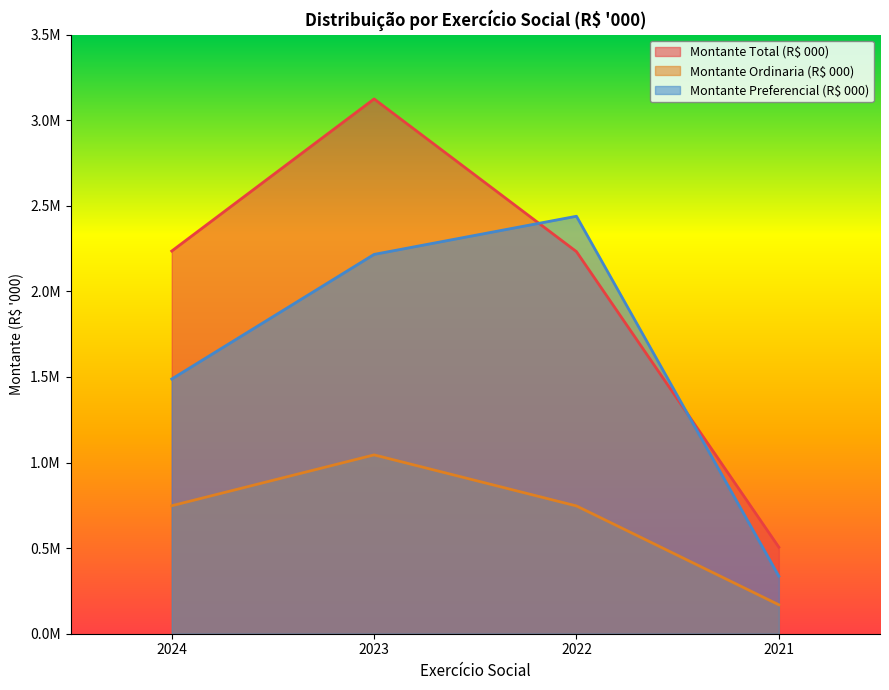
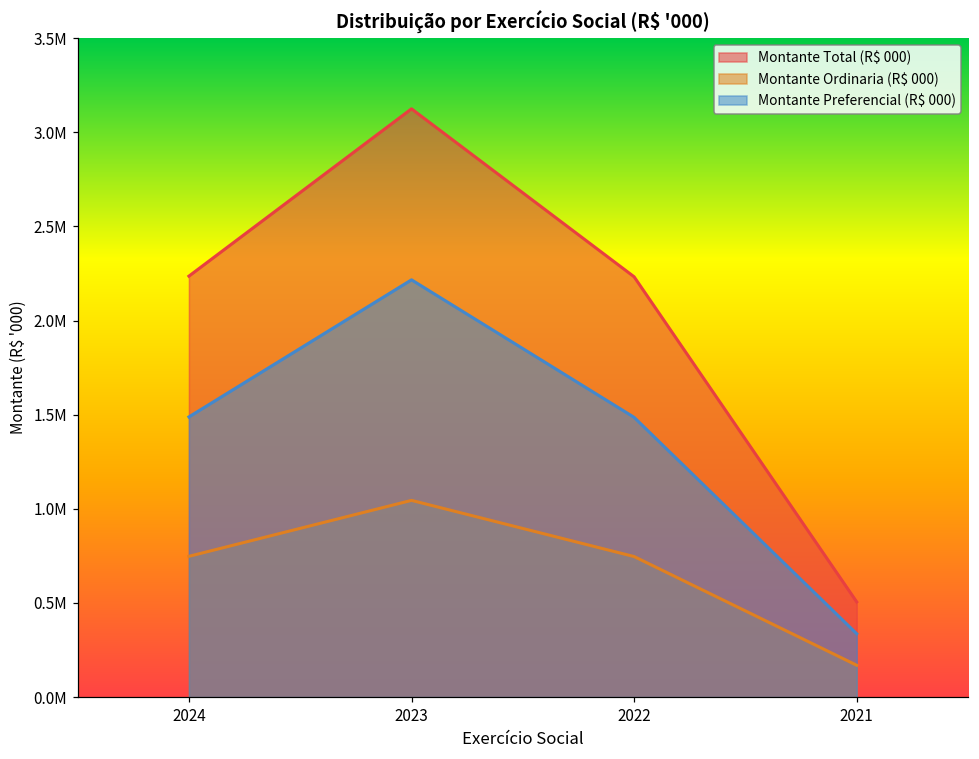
  {
    "Montante Preferencial (R$ 000)": {
      "2024": 1490000,
      "2023": 2220000,
-     "2022": 2440000,
+     "2022": 1490000,
      "2021": 340000
    }
  }
